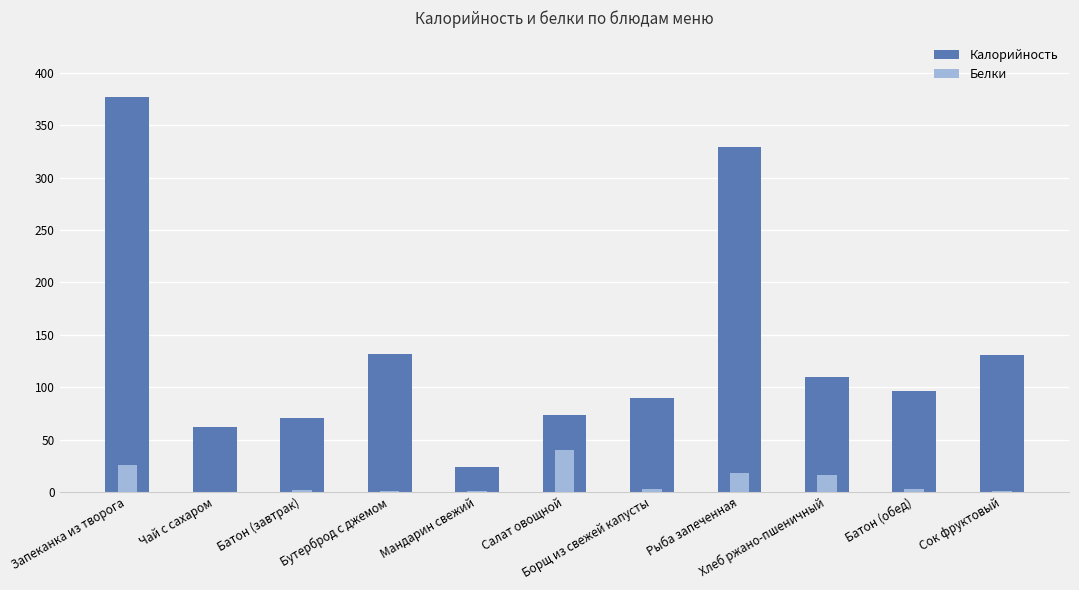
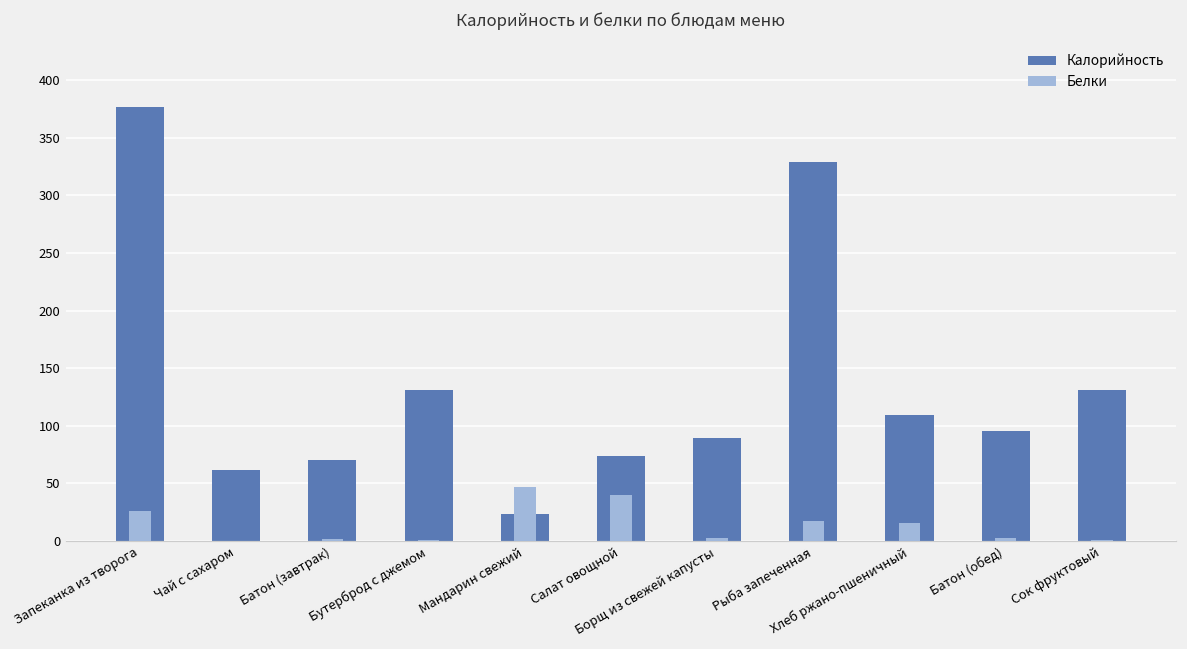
  {
    "Калорийность": {
      "Запеканка из творога": 377,
      "Чай с сахаром": 62,
      "Батон (завтрак)": 70,
      "Бутерброд с джемом": 132,
      "Салат овощной": 74,
      "Борщ из свежей капусты": 89,
      "Рыба запеченная": 329,
      "Хлеб ржано-пшеничный": 110,
      "Батон (обед)": 96,
      "Сок фруктовый": 131
    },
    "Белки": {
-     "Мандарин свежий": 1
+     "Мандарин свежий": 47
    }
  }
